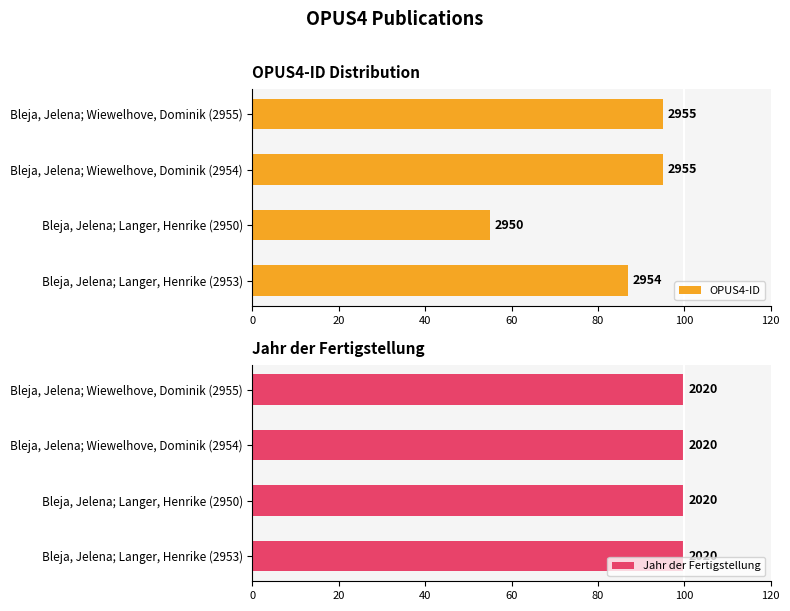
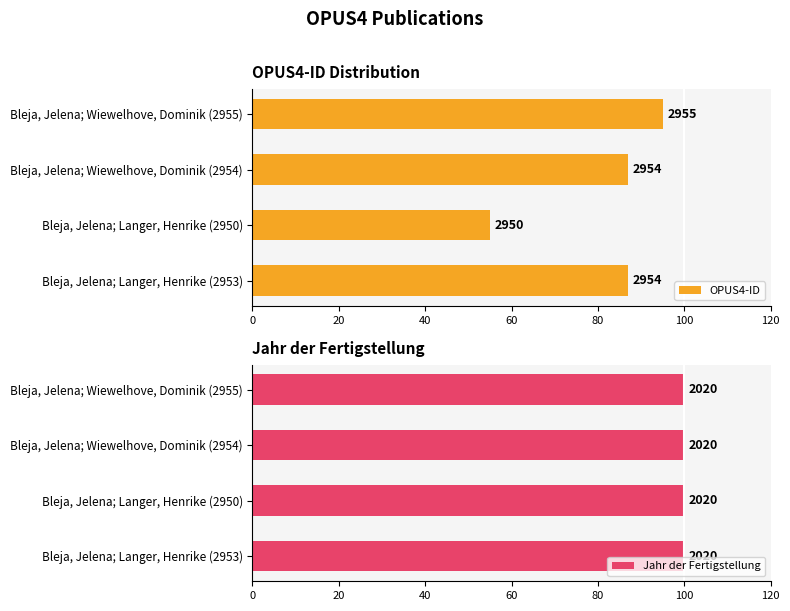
  {
    "OPUS4-ID Distribution": {
-     "Bleja, Jelena; Wiewelhove, Dominik (2954)": 2955
+     "Bleja, Jelena; Wiewelhove, Dominik (2954)": 2954
    }
  }
